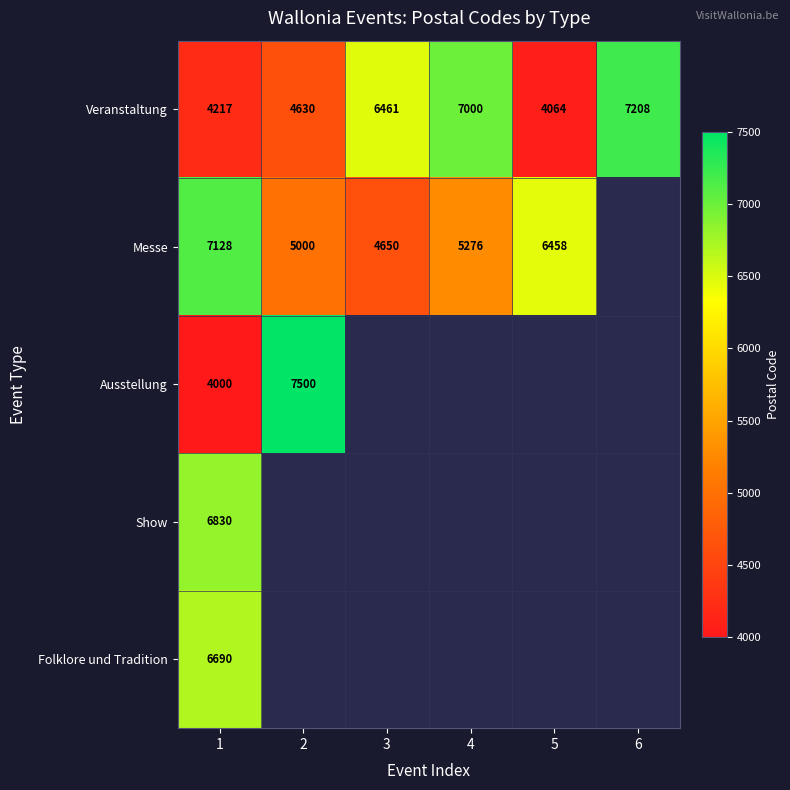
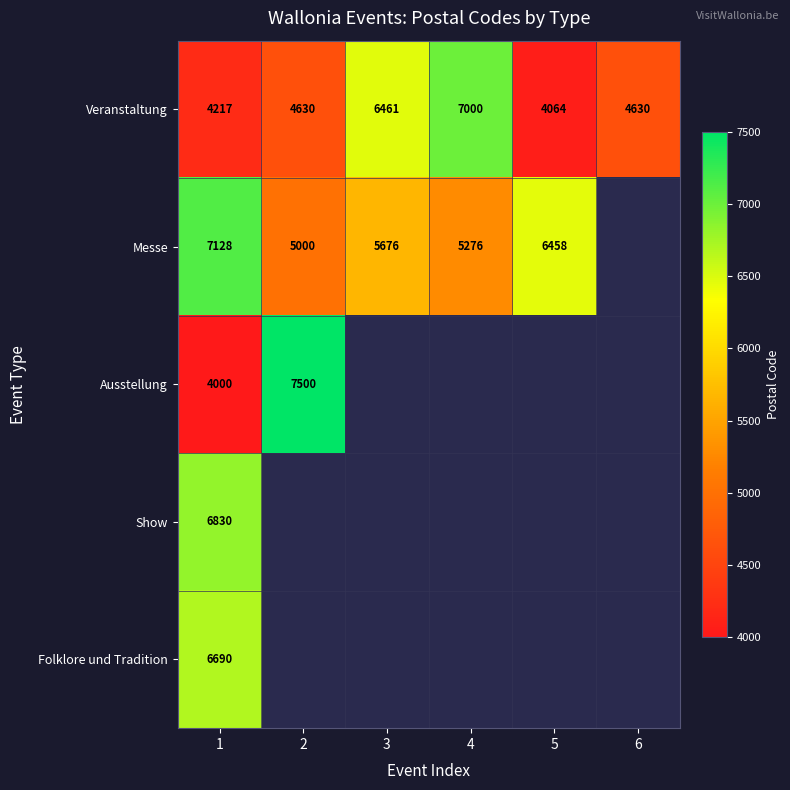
  {
    "Veranstaltung": {
      "1": 4217,
      "2": 4630,
      "3": 6461,
      "4": 7000,
      "5": 4064,
-     "6": 7208
+     "6": 4630
    },
    "Messe": {
      "1": 7128,
      "2": 5000,
-     "3": 4650,
+     "3": 5676,
      "4": 5276,
      "5": 6458
    },
    "Ausstellung": {
      "1": 4000,
      "2": 7500
    },
    "Show": {
      "1": 6830
    },
    "Folklore und Tradition": {
      "1": 6690
    }
  }
